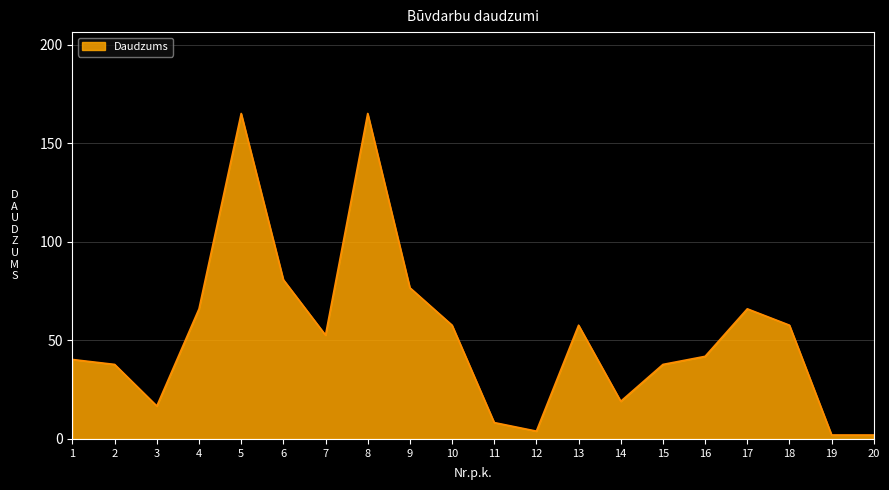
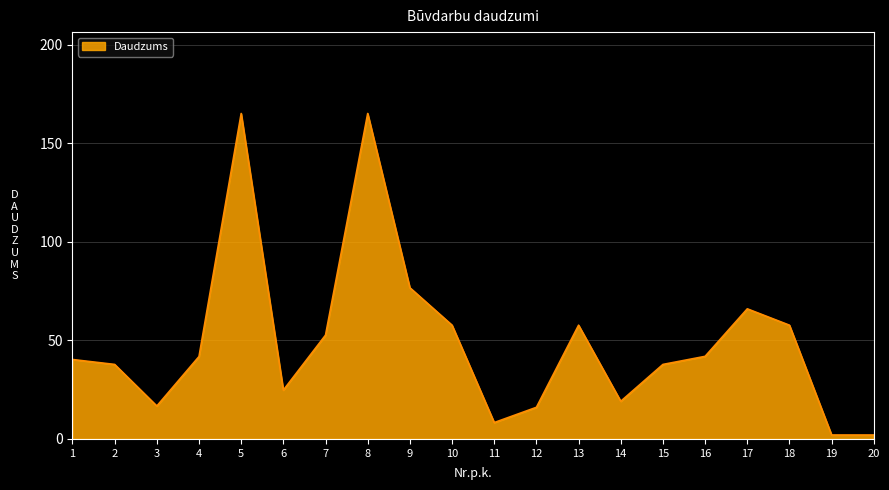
  {
    "1": 40,
    "2": 38,
    "3": 17,
-   "4": 66,
+   "4": 42,
    "5": 165,
-   "6": 81,
+   "6": 25,
    "7": 53,
    "8": 165,
    "9": 77,
    "10": 58,
    "11": 8,
-   "12": 4,
+   "12": 16,
    "13": 58,
    "14": 19,
    "15": 38,
    "16": 42,
    "17": 66,
    "18": 58,
    "19": 2,
    "20": 2
  }
